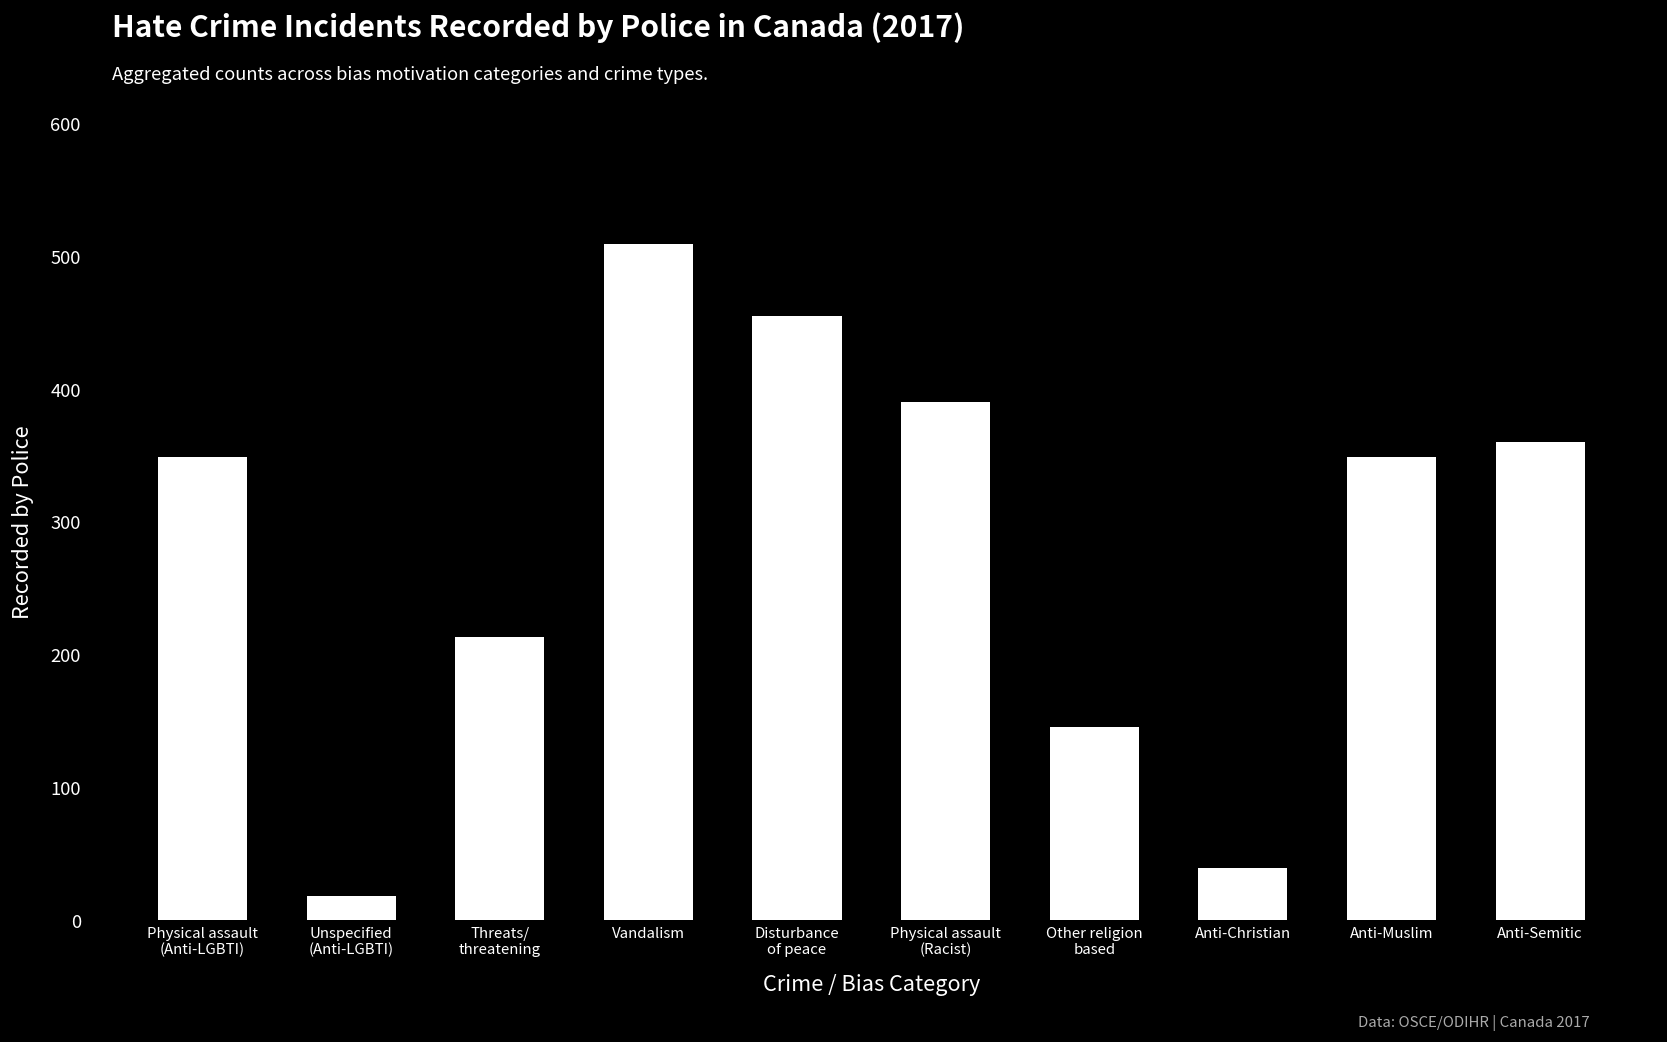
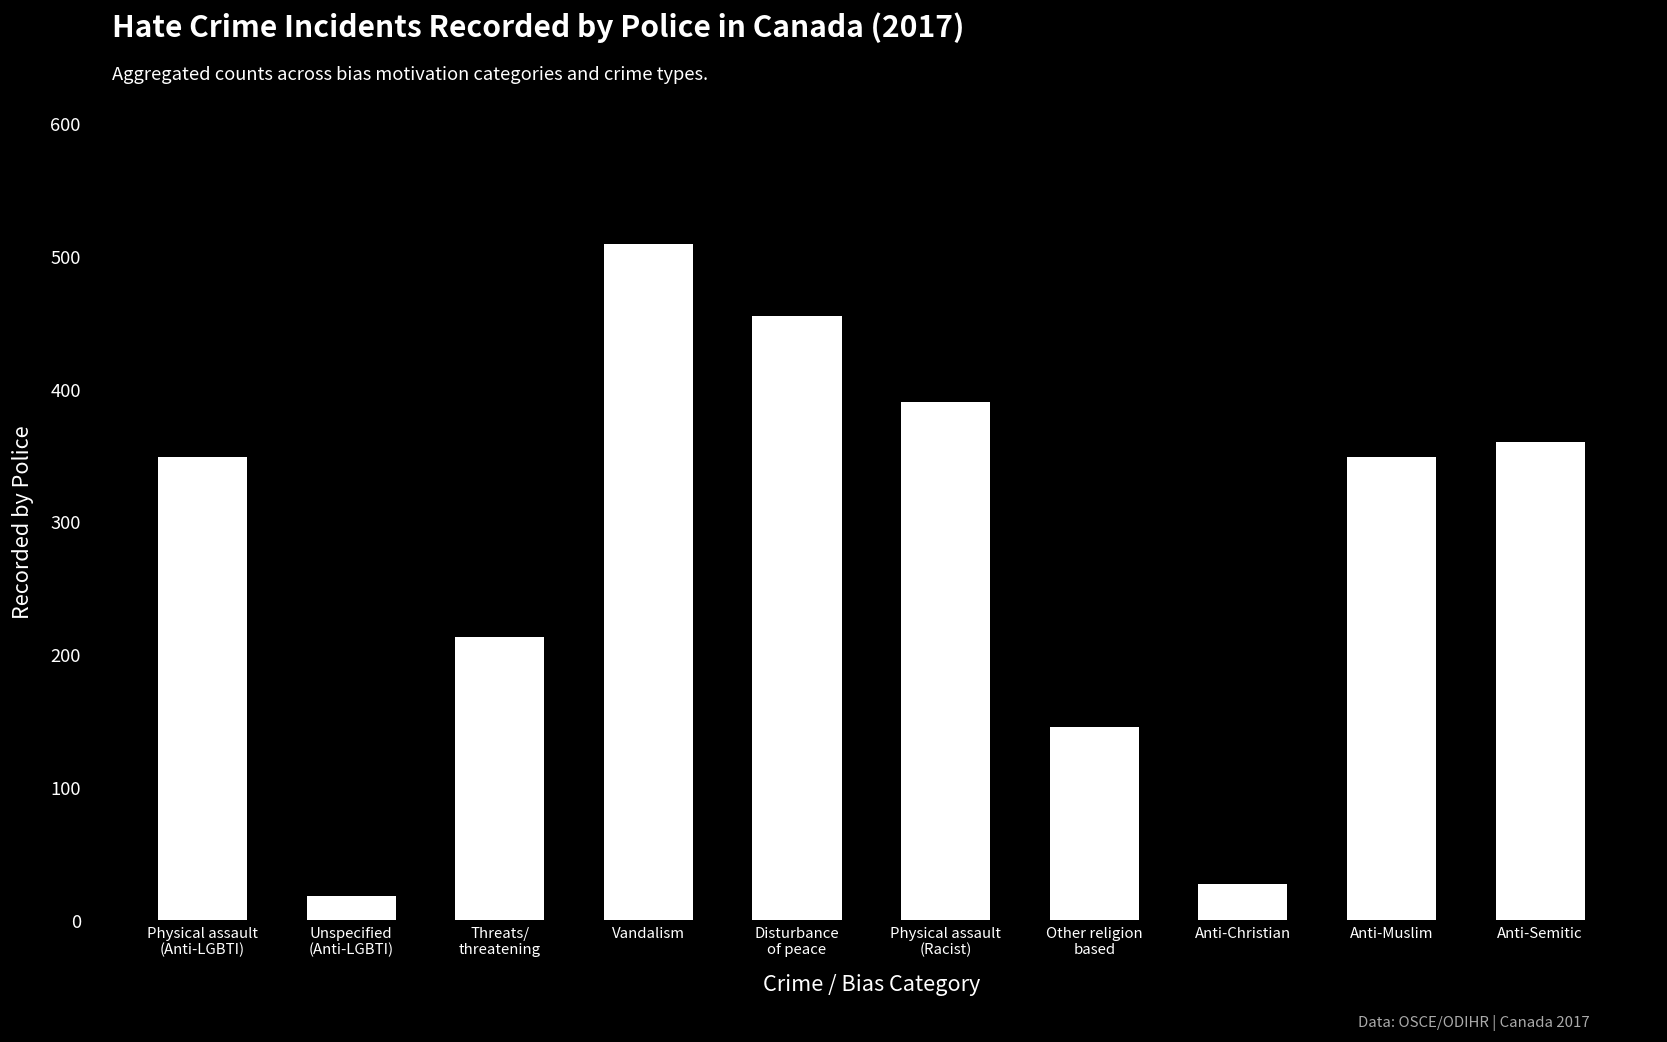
  {
    "Physical assault (Anti-LGBTI)": 349,
    "Unspecified (Anti-LGBTI)": 18,
    "Threats/ threatening": 213,
    "Vandalism": 509,
    "Disturbance of peace": 455,
    "Physical assault (Racist)": 390,
    "Other religion based": 145,
-   "Anti-Christian": 39,
+   "Anti-Christian": 27,
    "Anti-Muslim": 349,
    "Anti-Semitic": 360
  }
